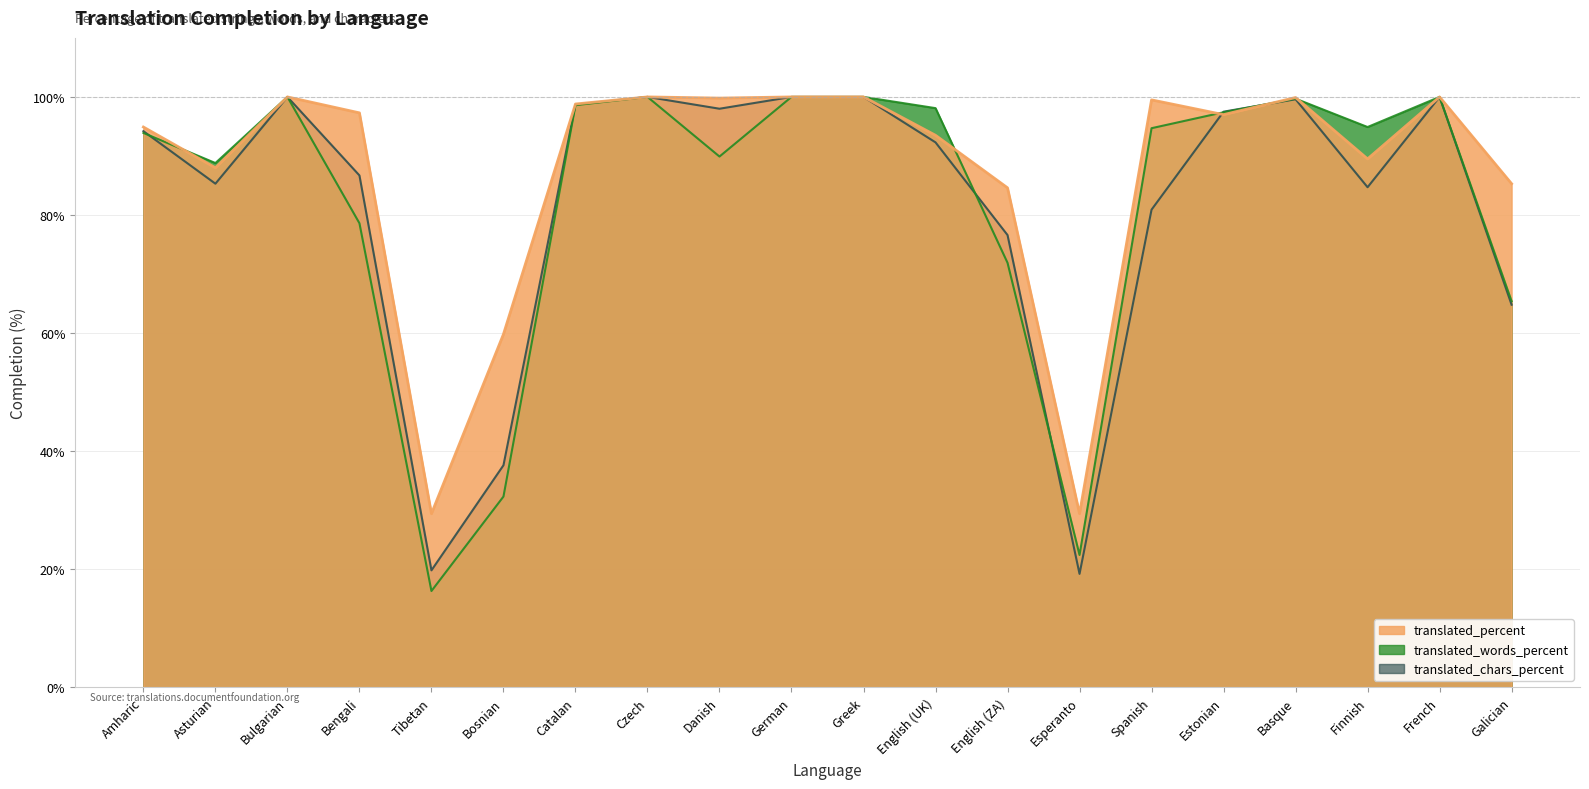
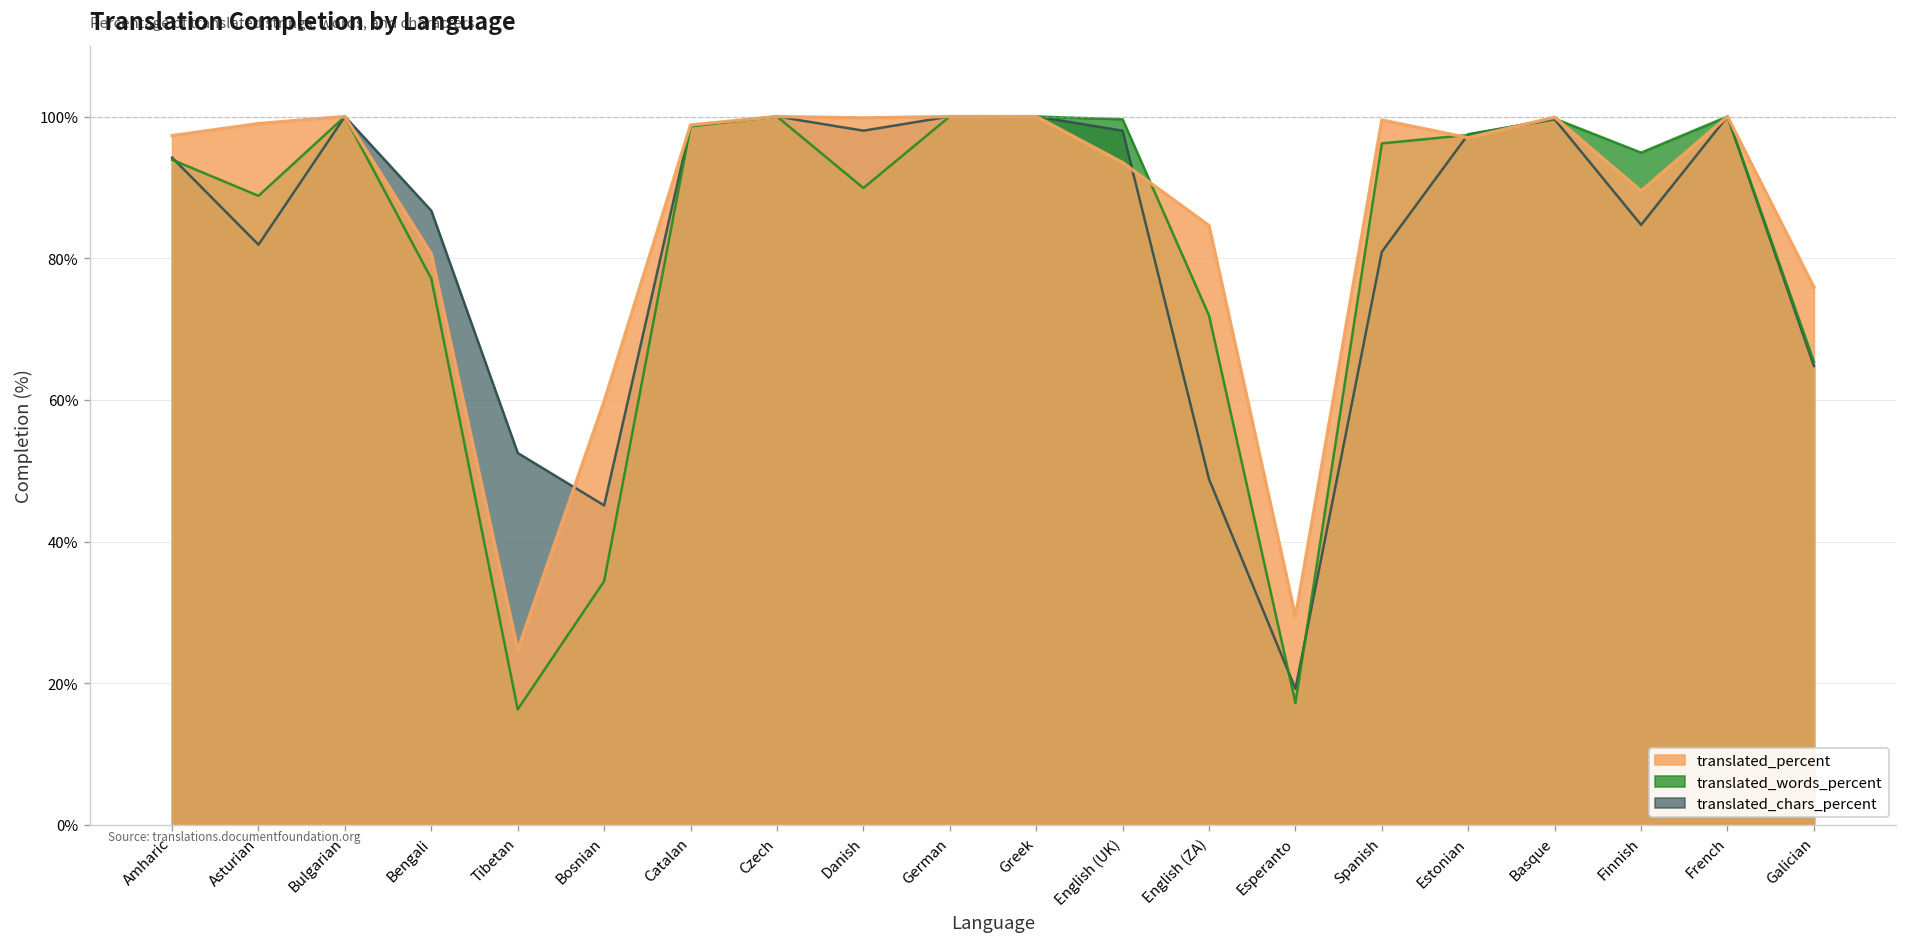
  {
    "translated_chars_percent": {
-     "Asturian": "85%",
+     "Asturian": "82%",
      "Bengali": "87%",
-     "Tibetan": "20%",
-     "Bosnian": "38%",
+     "Tibetan": "53%",
+     "Bosnian": "45%",
      "Danish": "98%",
-     "English (UK)": "92%",
-     "English (ZA)": "77%",
+     "English (UK)": "98%",
+     "English (ZA)": "49%",
      "Esperanto": "19%",
      "Spanish": "81%",
      "Finnish": "85%",
      "Galician": "65%"
    },
    "translated_words_percent": {
      "Asturian": "89%",
-     "Bengali": "79%",
+     "Bengali": "77%",
      "Tibetan": "16%",
-     "Bosnian": "32%",
+     "Bosnian": "34%",
      "Danish": "90%",
-     "English (UK)": "98%",
+     "English (UK)": "100%",
      "English (ZA)": "72%",
-     "Esperanto": "22%",
-     "Spanish": "95%",
+     "Esperanto": "17%",
+     "Spanish": "96%",
      "Finnish": "95%",
      "Galician": "65%"
    },
    "translated_percent": {
-     "Amharic": "95%",
-     "Asturian": "88%",
-     "Bengali": "97%",
-     "Tibetan": "29%",
+     "Amharic": "97%",
+     "Asturian": "99%",
+     "Bengali": "81%",
+     "Tibetan": "25%",
      "Bosnian": "60%",
      "Danish": "100%",
      "English (UK)": "94%",
      "English (ZA)": "85%",
      "Esperanto": "29%",
      "Spanish": "100%",
      "Finnish": "90%",
-     "Galician": "85%"
+     "Galician": "76%"
    }
  }
